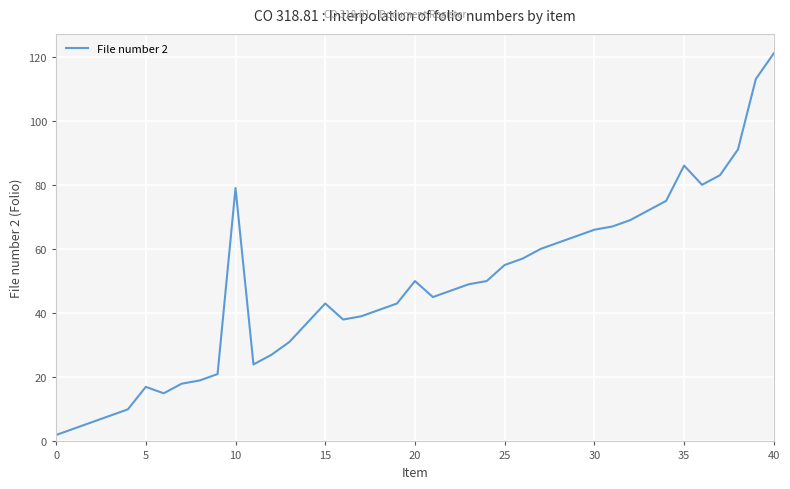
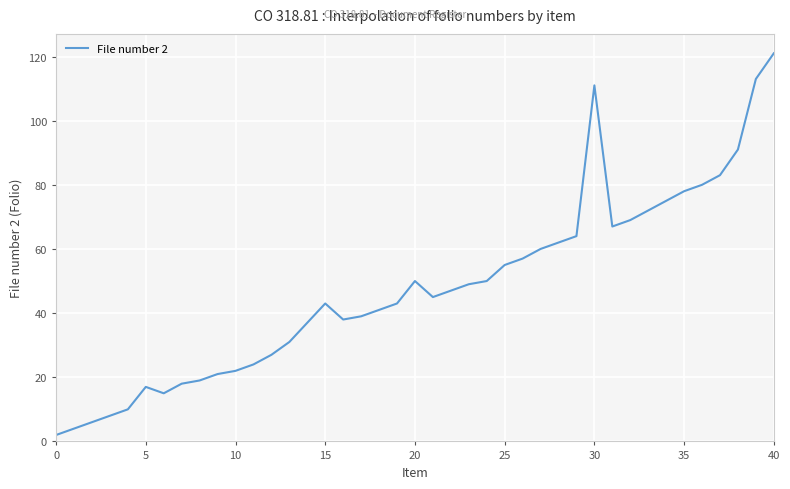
  {
    "0": 2,
    "5": 17,
-   "10": 79,
+   "10": 22,
    "15": 43,
    "20": 50,
    "25": 55,
-   "30": 66,
-   "35": 86,
+   "30": 111,
+   "35": 78,
    "40": 121
  }
